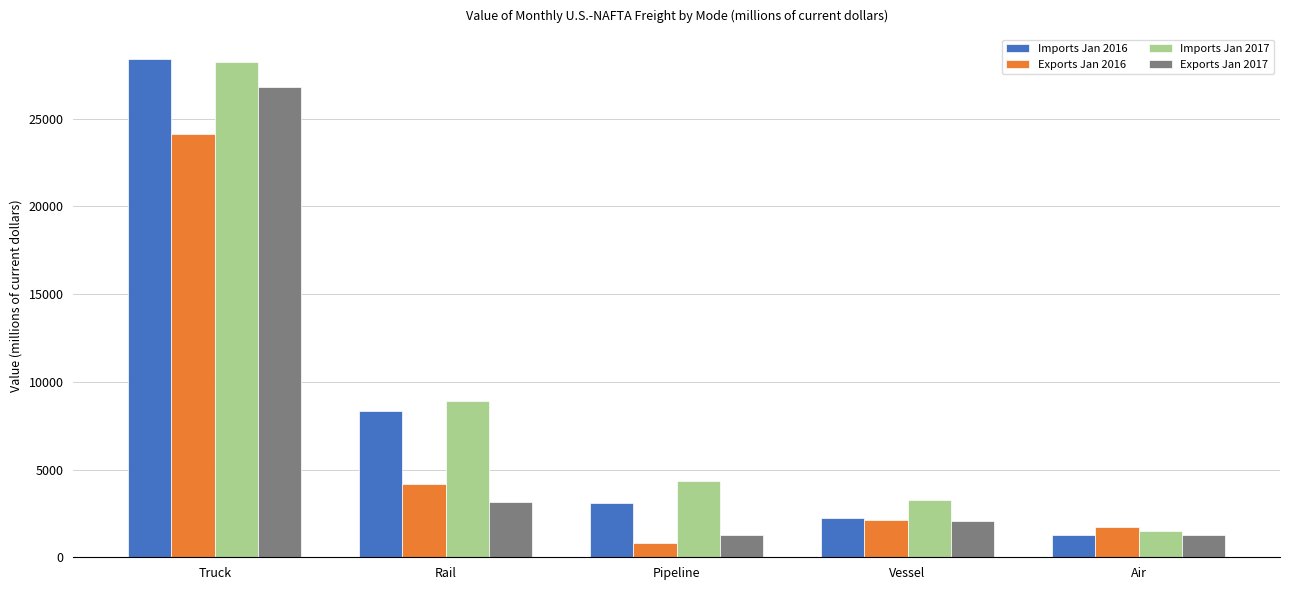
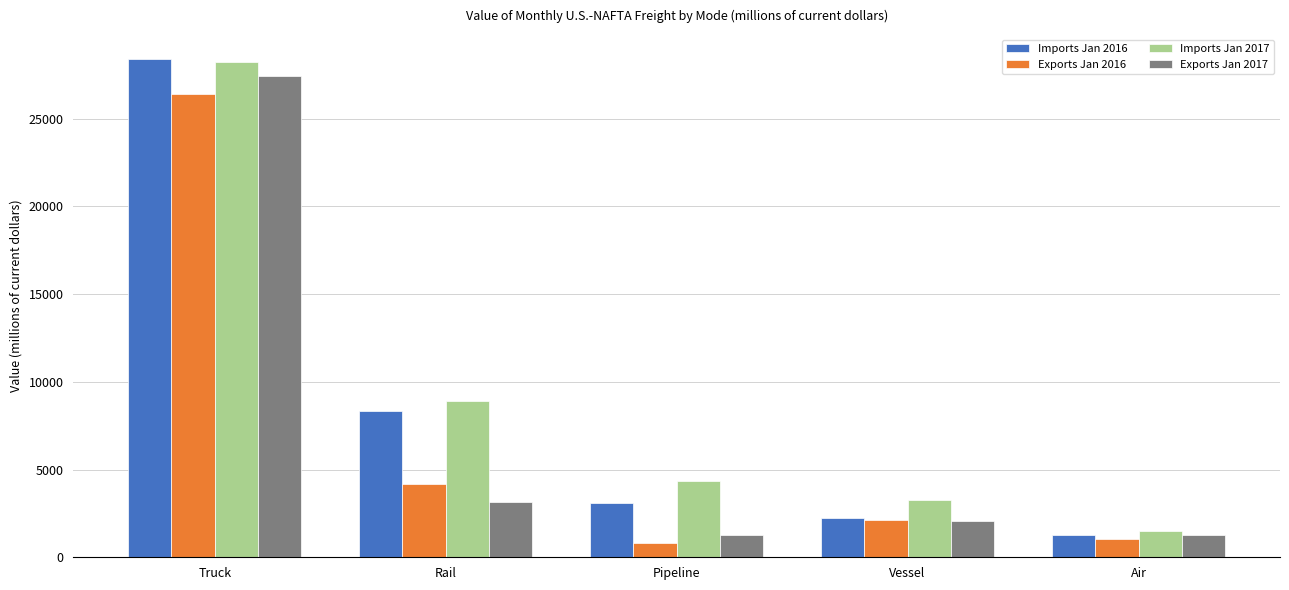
  {
    "Imports Jan 2016": {
      "Truck": 28400,
      "Rail": 8300,
      "Pipeline": 3100,
      "Vessel": 2200,
      "Air": 1300
    },
    "Exports Jan 2016": {
-     "Truck": 24100,
+     "Truck": 26400,
      "Rail": 4200,
      "Pipeline": 800,
      "Vessel": 2100,
-     "Air": 1700
+     "Air": 1000
    },
    "Imports Jan 2017": {
      "Truck": 28200,
      "Rail": 8900,
      "Pipeline": 4400,
      "Vessel": 3300,
      "Air": 1500
    },
    "Exports Jan 2017": {
-     "Truck": 26800,
+     "Truck": 27400,
      "Rail": 3200,
      "Pipeline": 1300,
      "Vessel": 2100,
      "Air": 1200
    }
  }
